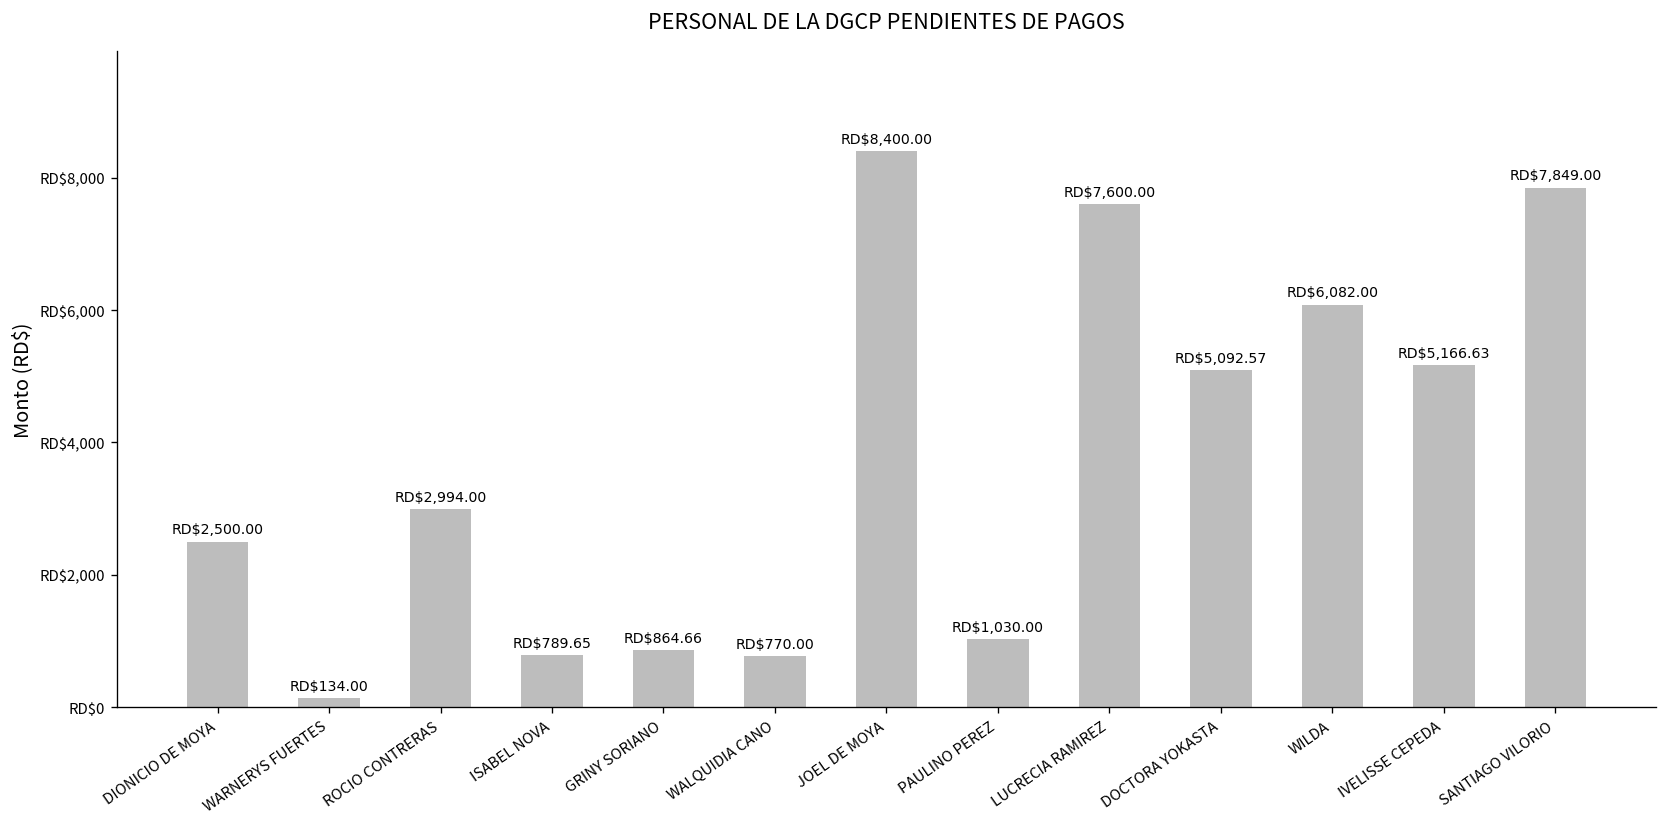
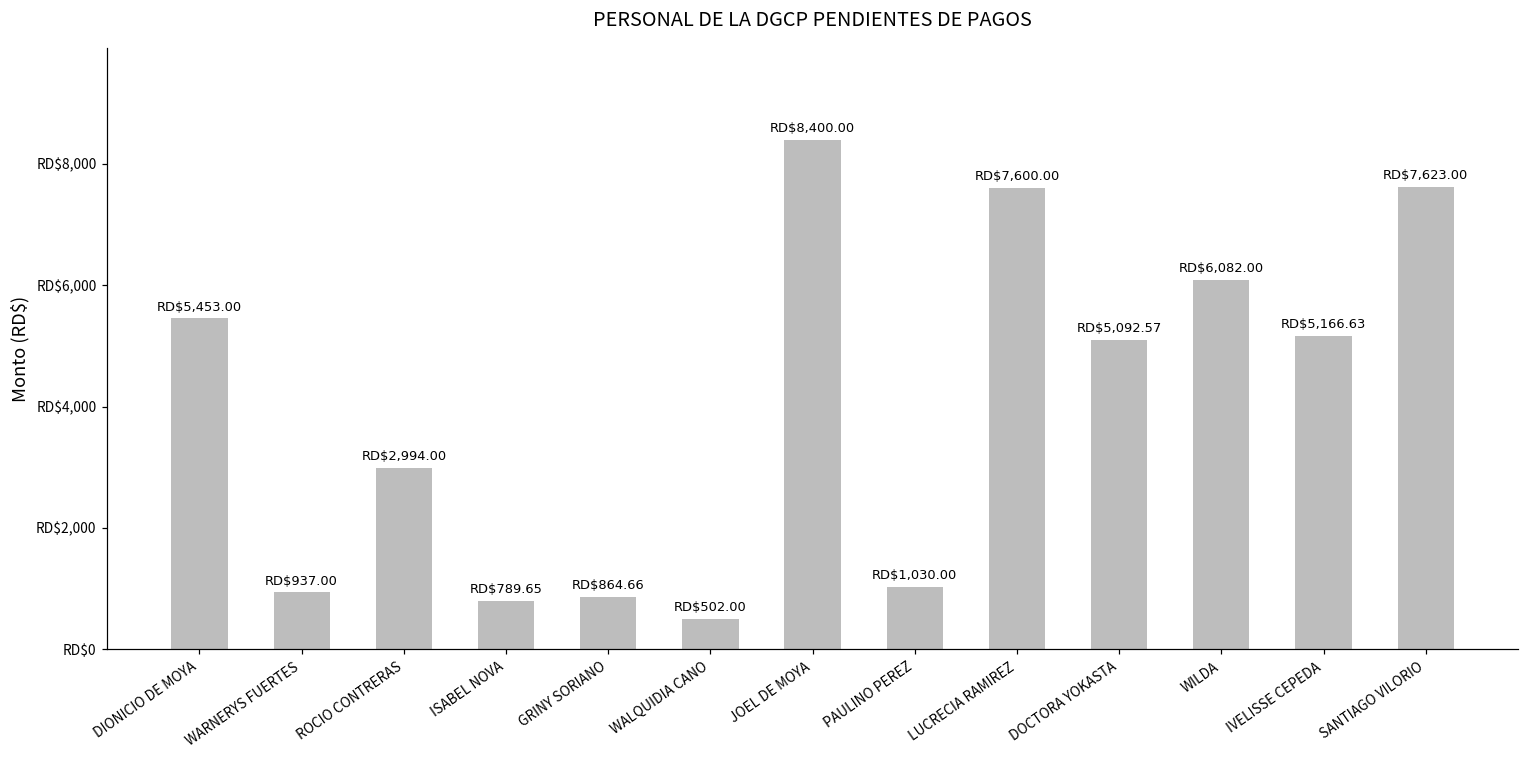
  {
-   "DIONICIO DE MOYA": "$2,500.00",
-   "WARNERYS FUERTES": "$134.00",
+   "DIONICIO DE MOYA": "$5,453.00",
+   "WARNERYS FUERTES": "$937.00",
    "ROCIO CONTRERAS": "$2,994.00",
    "ISABEL NOVA": "$789.65",
    "GRINY SORIANO": "$864.66",
-   "WALQUIDIA CANO": "$770.00",
+   "WALQUIDIA CANO": "$502.00",
    "JOEL DE MOYA": "$8,400.00",
    "PAULINO PEREZ": "$1,030.00",
    "LUCRECIA RAMIREZ": "$7,600.00",
    "DOCTORA YOKASTA": "$5,092.57",
    "WILDA": "$6,082.00",
    "IVELISSE CEPEDA": "$5,166.63",
-   "SANTIAGO VILORIO": "$7,849.00"
+   "SANTIAGO VILORIO": "$7,623.00"
  }
